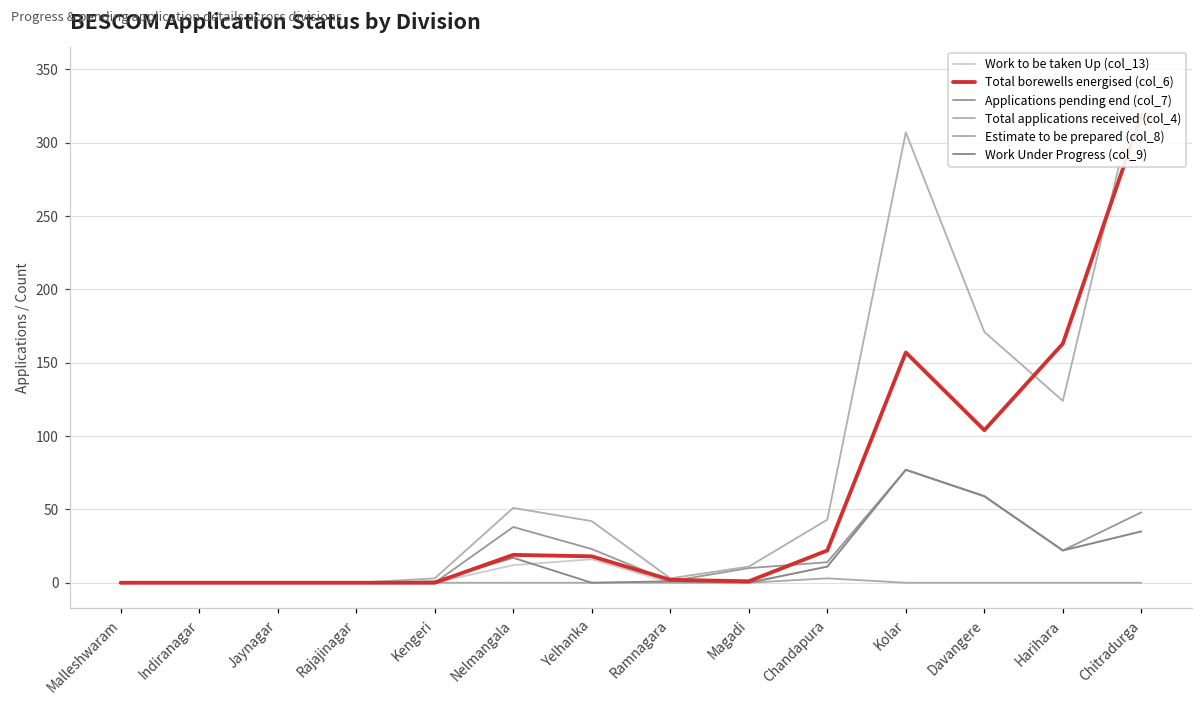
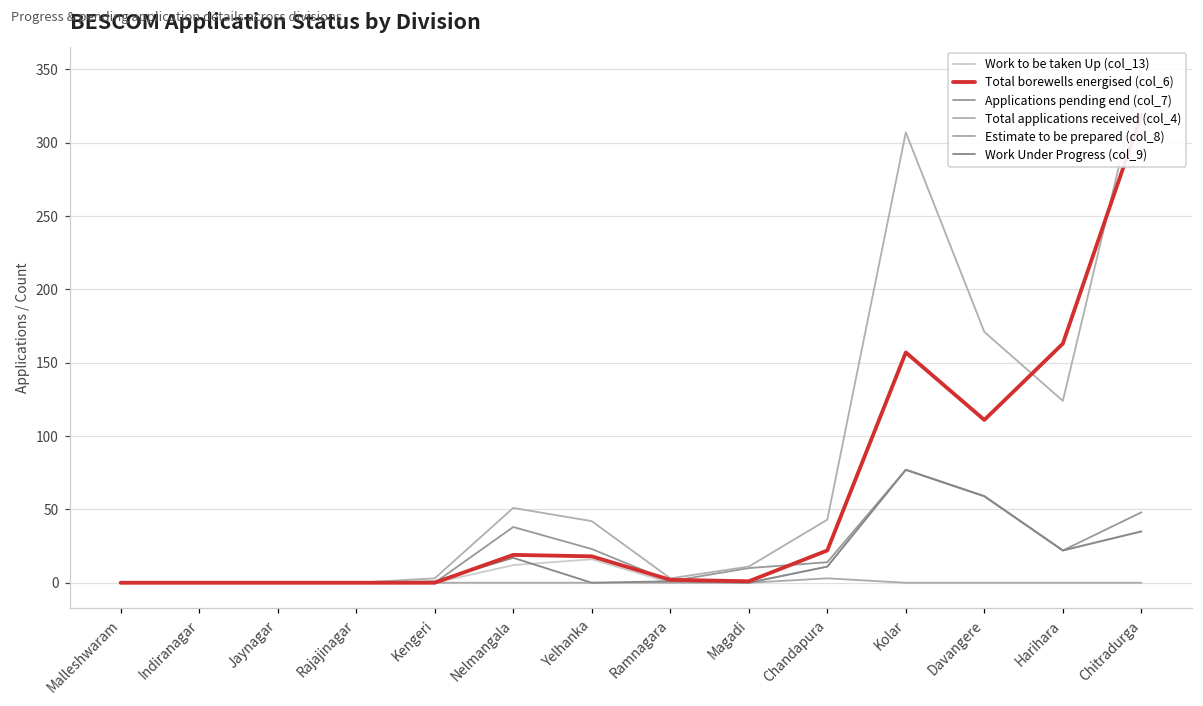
  {
    "Total borewells energised (col_6)": {
      "Nelmangala": 19,
      "Yelhanka": 18,
      "Chandapura": 22,
      "Kolar": 157,
-     "Davangere": 104,
+     "Davangere": 111,
      "Harihara": 163
    }
  }
